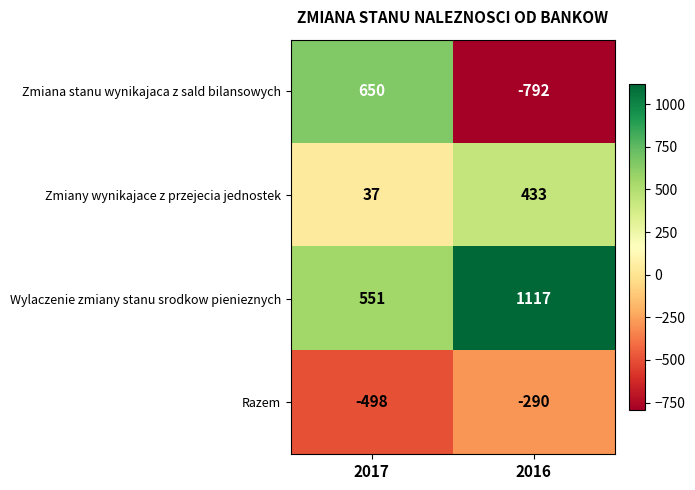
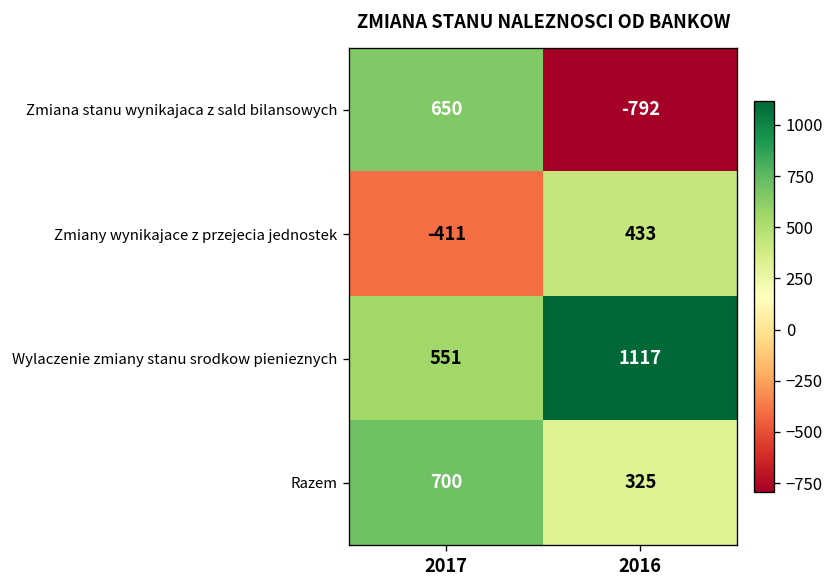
  {
    "Zmiany wynikajace z przejecia jednostek": {
-     "2017": 37
+     "2017": -411
    },
    "Razem": {
-     "2017": -498,
-     "2016": -290
+     "2017": 700,
+     "2016": 325
    }
  }
